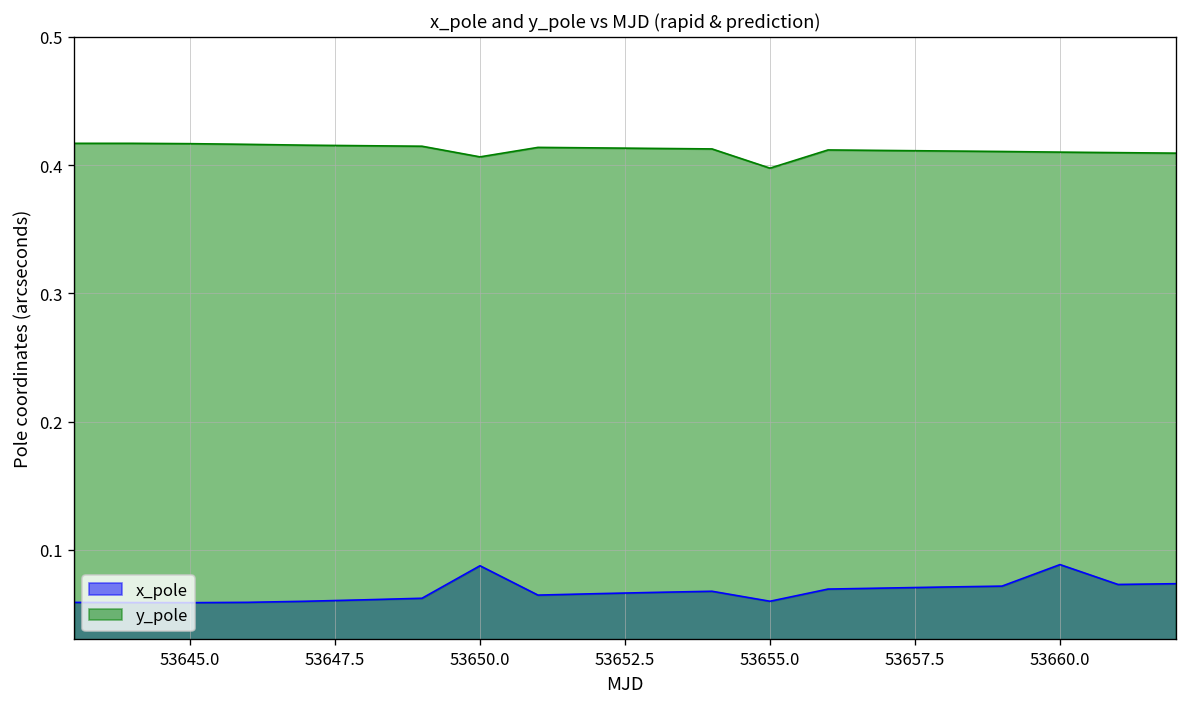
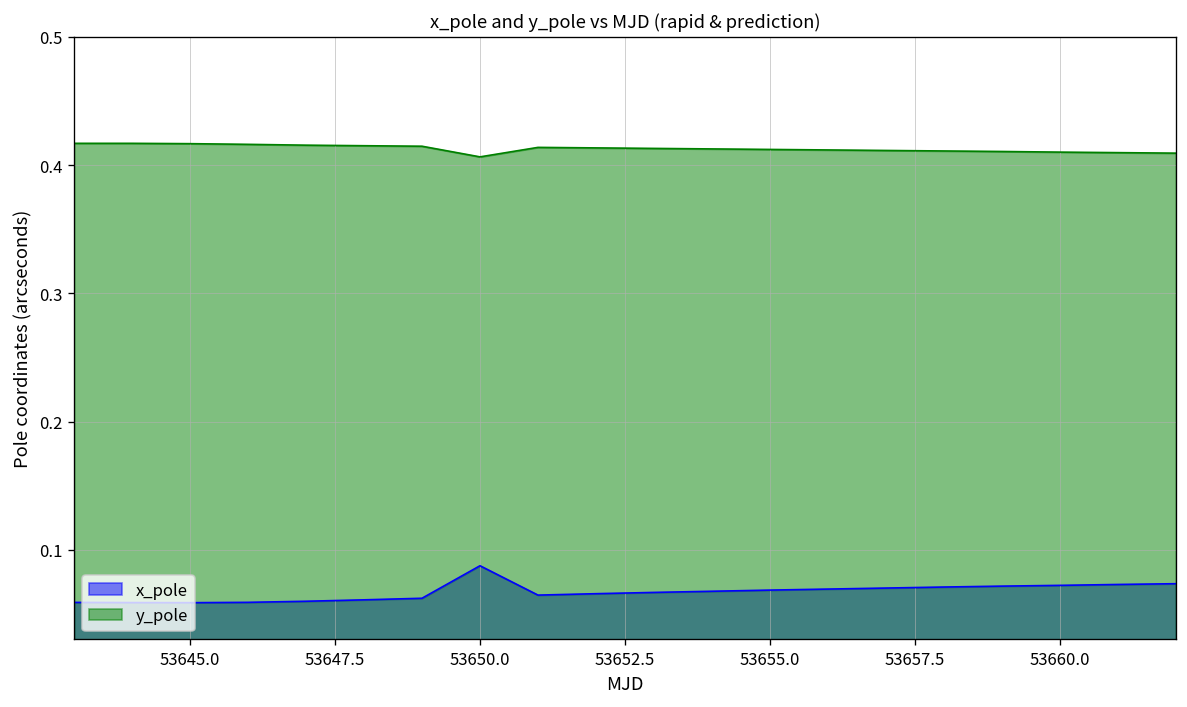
  {
    "x_pole": {
      "53650.0": 0.088,
-     "53655.0": 0.060,
-     "53660.0": 0.088
+     "53655.0": 0.069,
+     "53660.0": 0.072
    },
    "y_pole": {
      "53645.0": 0.417,
      "53650.0": 0.406,
-     "53655.0": 0.398,
+     "53655.0": 0.412,
      "53660.0": 0.410
    }
  }
